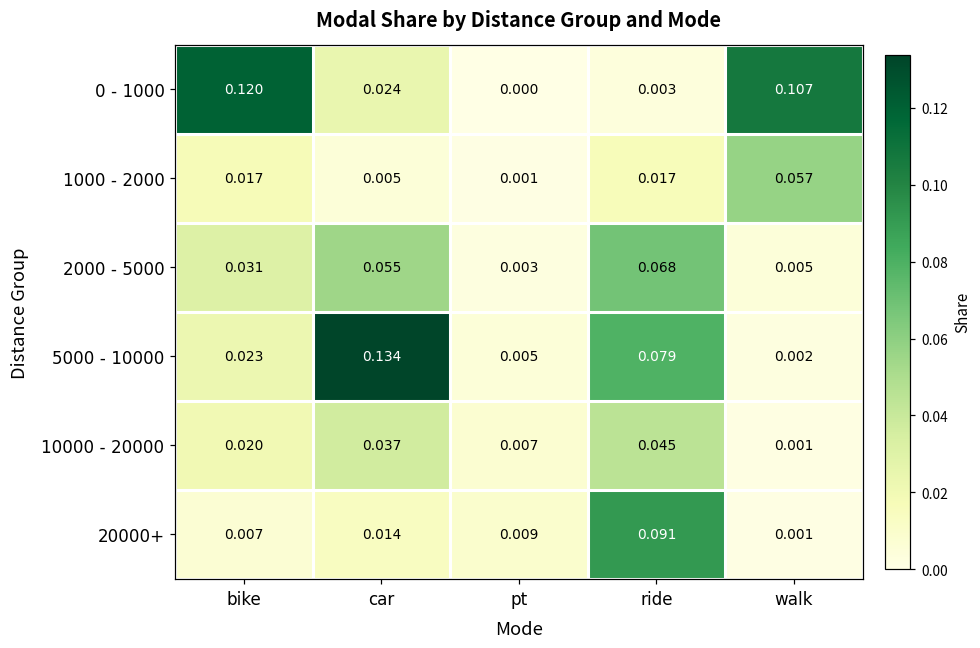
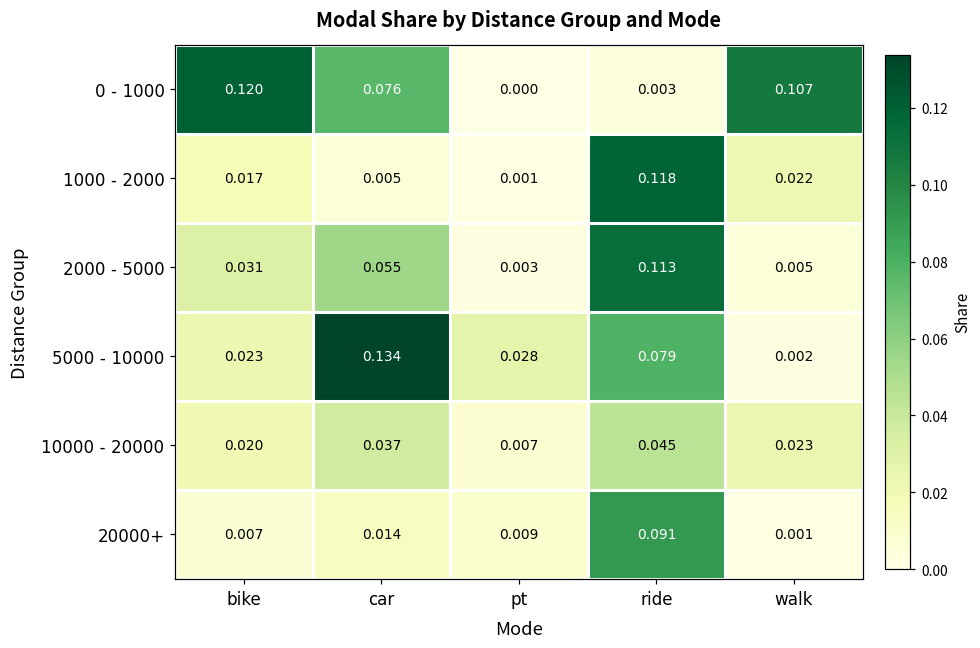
  {
    "0 - 1000": {
      "bike": 0.120,
-     "car": 0.024,
+     "car": 0.076,
      "pt": 0.000,
      "ride": 0.003,
      "walk": 0.107
    },
    "1000 - 2000": {
      "bike": 0.017,
      "car": 0.005,
      "pt": 0.001,
-     "ride": 0.017,
-     "walk": 0.057
+     "ride": 0.118,
+     "walk": 0.022
    },
    "2000 - 5000": {
      "bike": 0.031,
      "car": 0.055,
      "pt": 0.003,
-     "ride": 0.068,
+     "ride": 0.113,
      "walk": 0.005
    },
    "5000 - 10000": {
      "bike": 0.023,
      "car": 0.134,
-     "pt": 0.005,
+     "pt": 0.028,
      "ride": 0.079,
      "walk": 0.002
    },
    "10000 - 20000": {
      "bike": 0.020,
      "car": 0.037,
      "pt": 0.007,
      "ride": 0.045,
-     "walk": 0.001
+     "walk": 0.023
    },
    "20000+": {
      "bike": 0.007,
      "car": 0.014,
      "pt": 0.009,
      "ride": 0.091,
      "walk": 0.001
    }
  }
